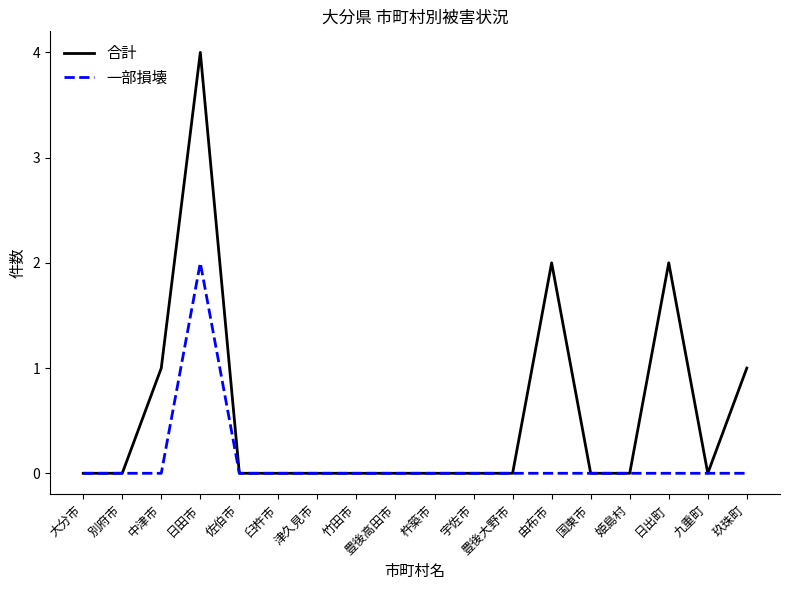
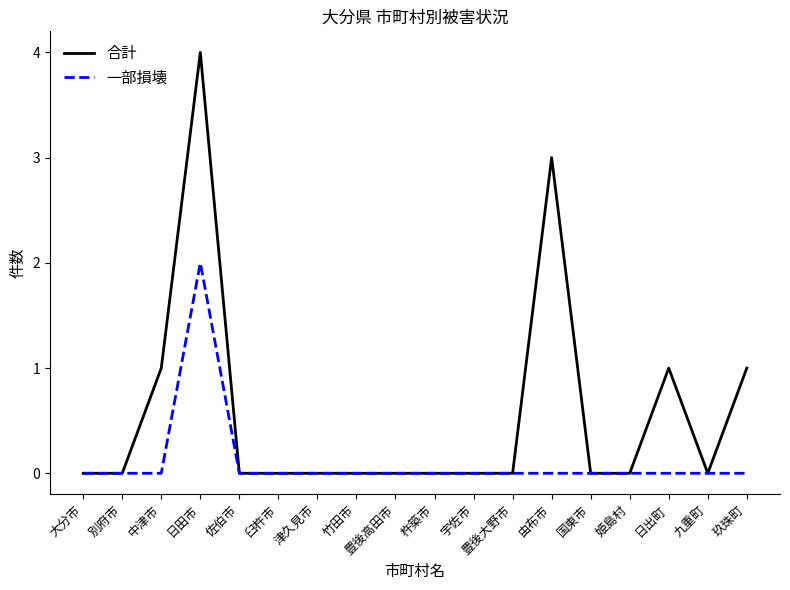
  {
    "合計": {
      "中津市": 1,
      "日田市": 4,
-     "由布市": 2,
-     "日出町": 2,
+     "由布市": 3,
+     "日出町": 1,
      "玖珠町": 1
    },
    "一部損壊": {
      "中津市": 0,
      "日田市": 2,
      "由布市": 0,
      "日出町": 0,
      "玖珠町": 0
    }
  }
